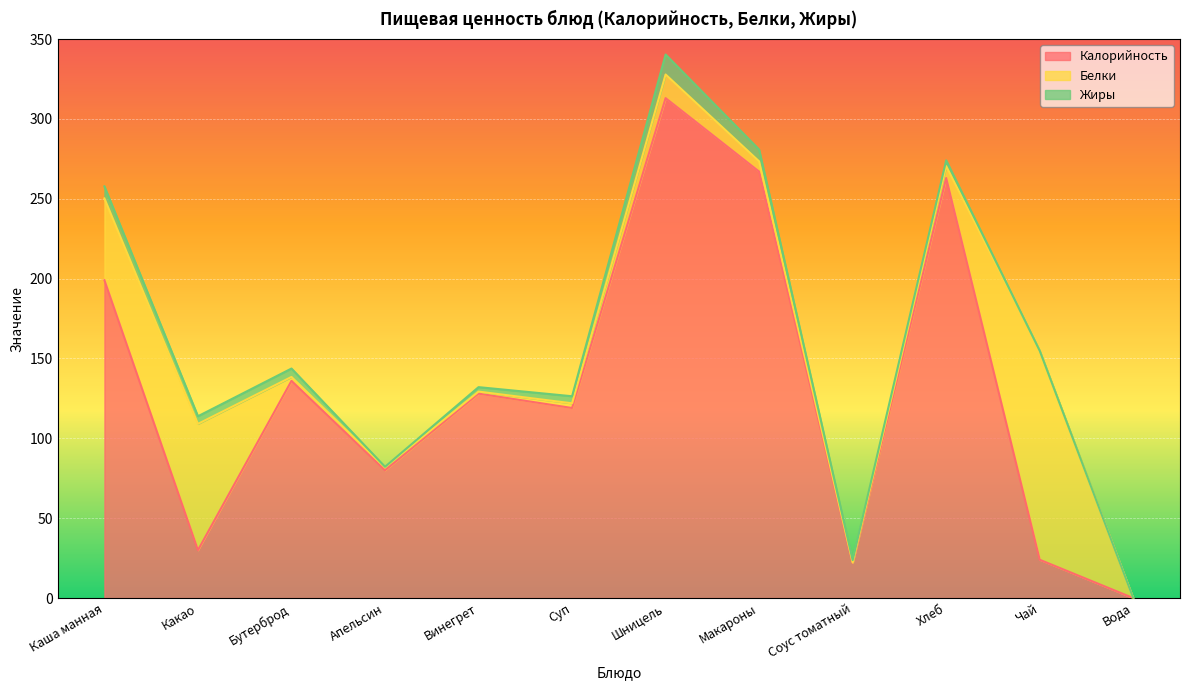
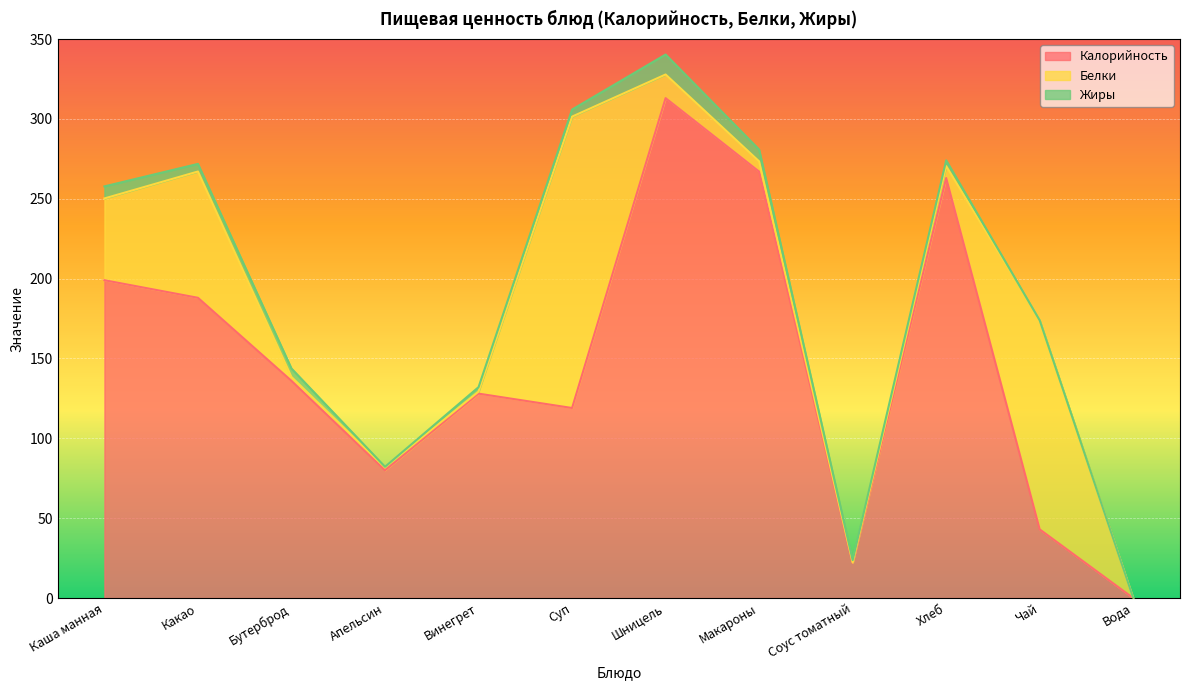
  {
    "Калорийность": {
      "Каша манная": 199,
-     "Какао": 30,
+     "Какао": 188,
      "Бутерброд": 136,
      "Апельсин": 80,
      "Суп": 119,
      "Шницель": 313,
      "Макароны": 267,
      "Хлеб": 263,
-     "Чай": 24
+     "Чай": 43
    },
    "Белки": {
      "Каша манная": 51,
      "Какао": 79,
      "Бутерброд": 2,
-     "Суп": 3,
+     "Суп": 182,
      "Шницель": 15,
      "Макароны": 6,
      "Хлеб": 7
    },
    "Жиры": {
      "Каша манная": 8,
      "Какао": 5,
      "Бутерброд": 5,
      "Винегрет": 3,
      "Суп": 4,
      "Шницель": 13,
      "Макароны": 7,
      "Хлеб": 4
    }
  }
